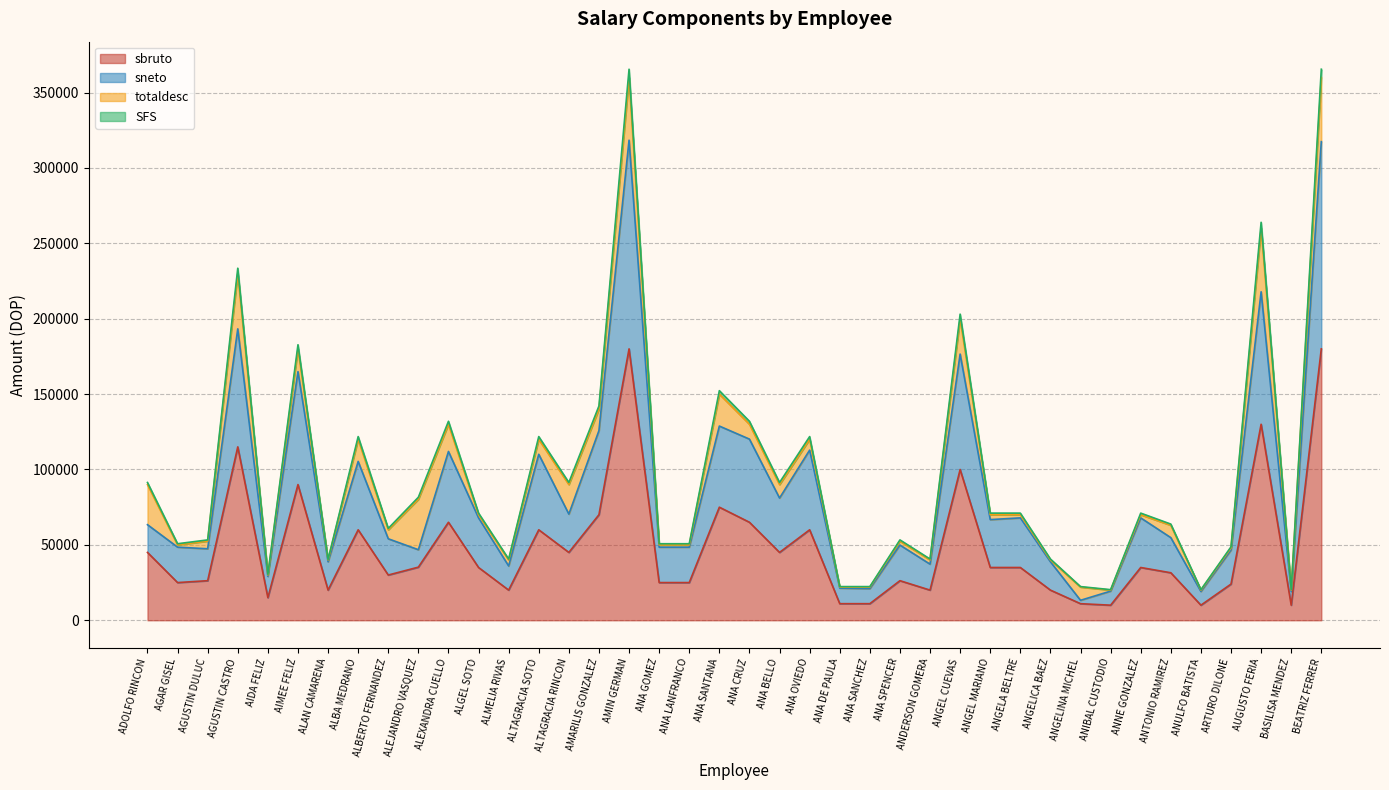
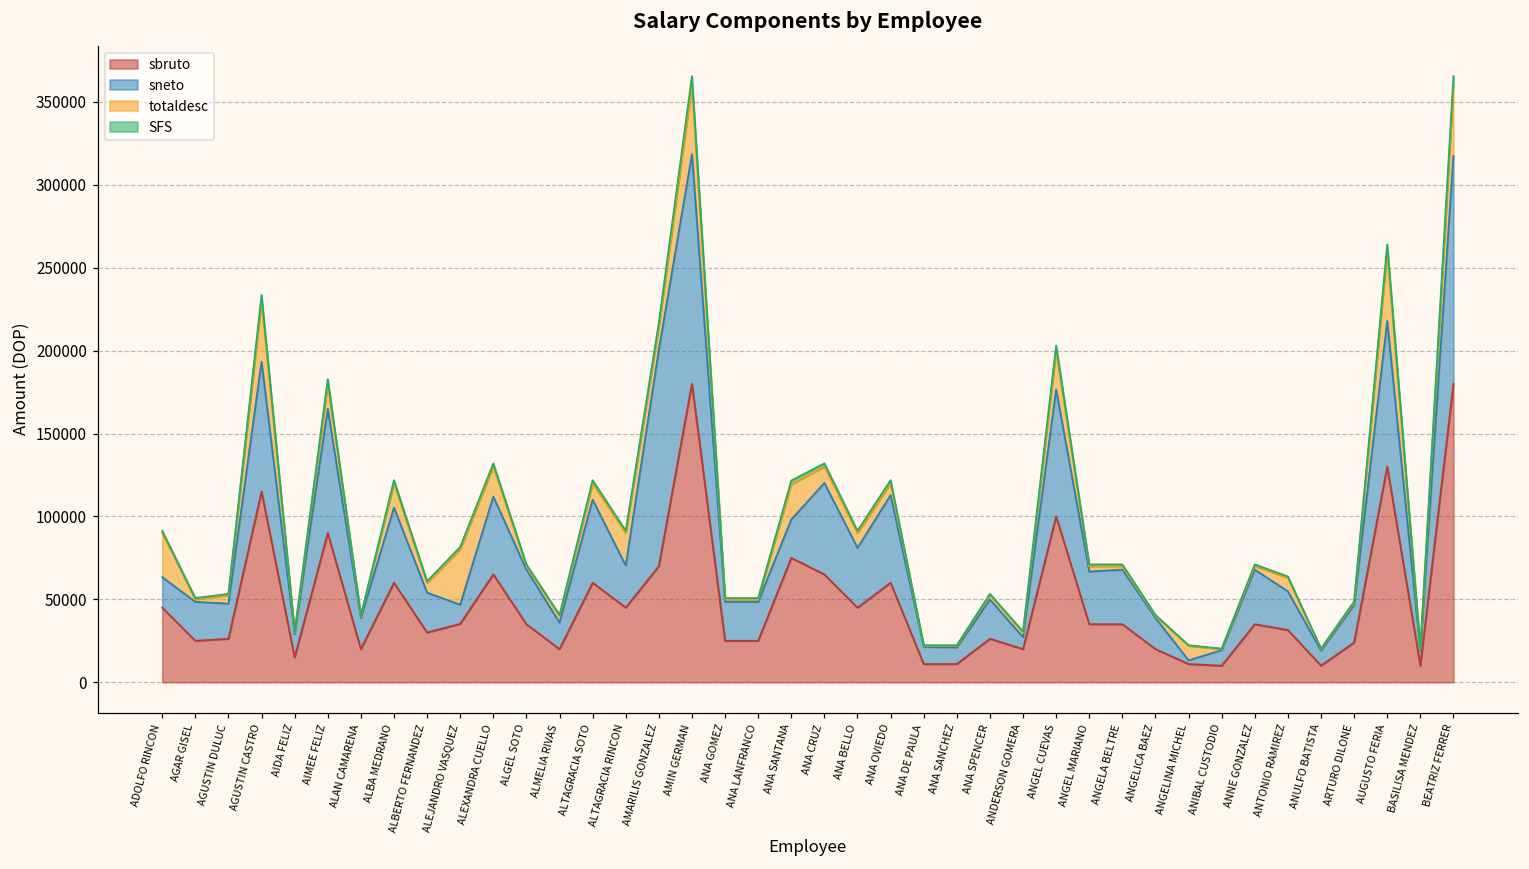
  {
    "sbruto": {
      "ADOLFO RINCON": 45000,
      "AGAR GISEL": 25000,
      "AGUSTIN DULUC": 26000,
      "AGUSTIN CASTRO": 115000,
      "AIDA FELIZ": 15000,
      "AIMEE FELIZ": 90000,
      "ALAN CAMARENA": 20000,
      "ALBA MEDRANO": 60000,
      "ALBERTO FERNANDEZ": 30000,
      "ALEJANDRO VASQUEZ": 35000,
      "ALEXANDRA CUELLO": 65000,
      "ALGEL SOTO": 35000,
      "ALMELIA RIVAS": 20000,
      "ALTAGRACIA SOTO": 60000,
      "ALTAGRACIA RINCON": 45000,
      "AMARILIS GONZALEZ": 70000,
      "AMIN GERMAN": 180000,
      "ANA GOMEZ": 25000,
      "ANA LANFRANCO": 25000,
      "ANA SANTANA": 75000,
      "ANA CRUZ": 65000,
      "ANA BELLO": 45000,
      "ANA OVIEDO": 60000,
      "ANA DE PAULA": 11000,
      "ANA SANCHEZ": 11000,
      "ANA SPENCER": 26000,
      "ANDERSON GOMERA": 20000,
      "ANGEL CUEVAS": 100000,
      "ANGEL MARIANO": 35000,
      "ANGELA BELTRE": 35000,
      "ANGELICA BAEZ": 20000,
      "ANGELINA MICHEL": 11000,
      "ANIBAL CUSTODIO": 10000,
      "ANNE GONZALEZ": 35000,
      "ANTONIO RAMIREZ": 32000,
      "ANULFO BATISTA": 10000,
      "ARTURO DILONE": 24000,
      "AUGUSTO FERIA": 130000,
      "BASILISA MENDEZ": 10000,
      "BEATRIZ FERRER": 180000
    },
    "sneto": {
      "ADOLFO RINCON": 18000,
      "AGUSTIN DULUC": 21000,
      "AGUSTIN CASTRO": 78000,
      "AIMEE FELIZ": 75000,
      "ALBA MEDRANO": 45000,
      "ALBERTO FERNANDEZ": 24000,
      "ALEJANDRO VASQUEZ": 12000,
      "ALEXANDRA CUELLO": 47000,
      "ALGEL SOTO": 33000,
      "ALMELIA RIVAS": 16000,
      "ALTAGRACIA SOTO": 50000,
      "ALTAGRACIA RINCON": 25000,
-     "AMARILIS GONZALEZ": 56000,
+     "AMARILIS GONZALEZ": 131000,
      "AMIN GERMAN": 138000,
-     "ANA SANTANA": 54000,
+     "ANA SANTANA": 23000,
      "ANA CRUZ": 55000,
      "ANA BELLO": 36000,
      "ANA OVIEDO": 53000,
      "ANA SPENCER": 24000,
-     "ANDERSON GOMERA": 17000,
+     "ANDERSON GOMERA": 7000,
      "ANGEL CUEVAS": 77000,
      "ANGEL MARIANO": 32000,
      "ANGELA BELTRE": 33000,
      "ANGELINA MICHEL": 2000,
      "ANNE GONZALEZ": 33000,
      "ANTONIO RAMIREZ": 23000,
      "AUGUSTO FERIA": 88000,
      "BEATRIZ FERRER": 137000
    },
    "totaldesc": {
      "AGUSTIN CASTRO": 37000,
      "AIMEE FELIZ": 15000,
      "ALBA MEDRANO": 15000,
      "ALEXANDRA CUELLO": 18000,
      "ALTAGRACIA SOTO": 10000,
      "AMARILIS GONZALEZ": 14000,
      "AMIN GERMAN": 42000,
      "ANA SANTANA": 21000,
      "ANA CRUZ": 10000,
      "ANA OVIEDO": 7000,
      "ANGEL CUEVAS": 23000,
      "AUGUSTO FERIA": 42000,
      "BEATRIZ FERRER": 43000
    },
    "SFS": {
      "AGUSTIN CASTRO": 3000,
      "AIMEE FELIZ": 3000,
      "ALBA MEDRANO": 2000,
      "ALEXANDRA CUELLO": 2000,
      "ALTAGRACIA SOTO": 2000,
      "AMARILIS GONZALEZ": 2000,
      "AMIN GERMAN": 5000,
      "ANA SANTANA": 2000,
      "ANA CRUZ": 2000,
      "ANA OVIEDO": 2000,
      "ANGEL CUEVAS": 3000,
      "AUGUSTO FERIA": 4000,
      "BEATRIZ FERRER": 5000
    }
  }
